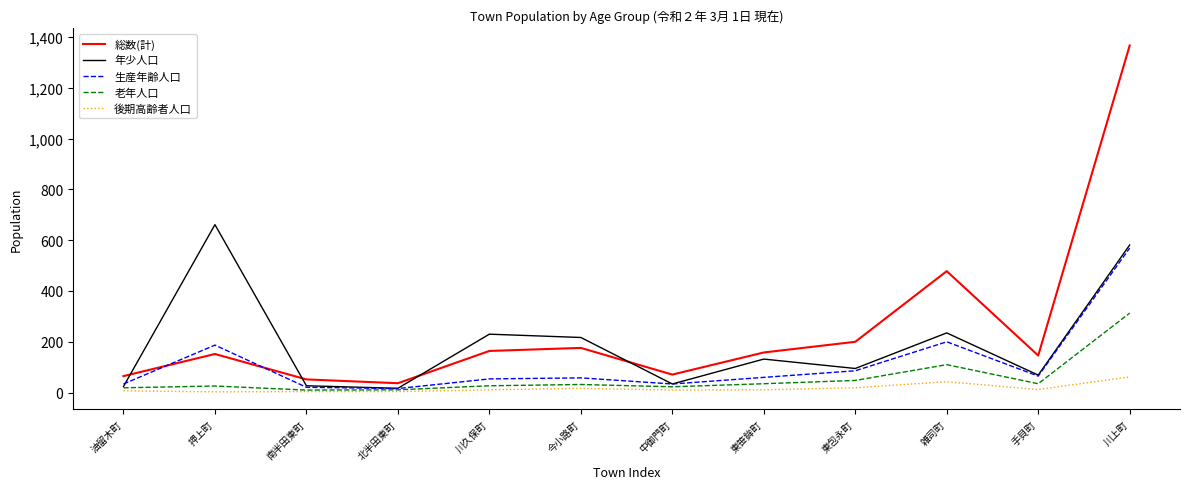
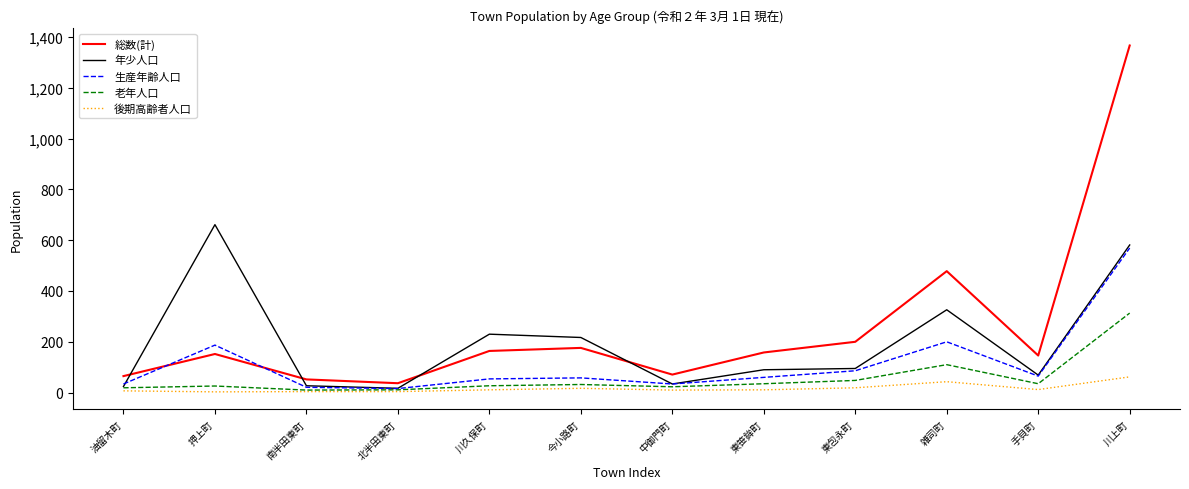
  {
    "総数(計)": {
      "油留木町": "70",
      "押上町": "150",
      "南半田東町": "50",
      "北半田東町": "40",
      "川久保町": "160",
      "今小路町": "180",
      "中御門町": "70",
      "東笹鉾町": "160",
      "東包永町": "200",
      "雑司町": "480",
      "手貝町": "150",
      "川上町": "1,370"
    },
    "年少人口": {
      "押上町": "660",
      "川久保町": "230",
      "今小路町": "220",
-     "東笹鉾町": "130",
-     "雑司町": "240",
+     "東笹鉾町": "90",
+     "雑司町": "330",
      "川上町": "580"
    },
    "生産年齢人口": {
      "押上町": "190",
      "川久保町": "50",
      "今小路町": "60",
      "東笹鉾町": "60",
      "雑司町": "200",
      "川上町": "570"
    },
    "老年人口": {
      "押上町": "30",
      "川久保町": "30",
      "今小路町": "30",
      "中御門町": "20",
      "東笹鉾町": "40",
      "東包永町": "50",
      "雑司町": "110",
      "手貝町": "40",
      "川上町": "310"
    },
    "後期高齢者人口": {
      "油留木町": "10",
      "押上町": "0",
      "川久保町": "10",
      "今小路町": "20",
      "中御門町": "10",
      "東笹鉾町": "10",
      "東包永町": "20",
      "雑司町": "40",
      "手貝町": "10",
      "川上町": "60"
    }
  }
